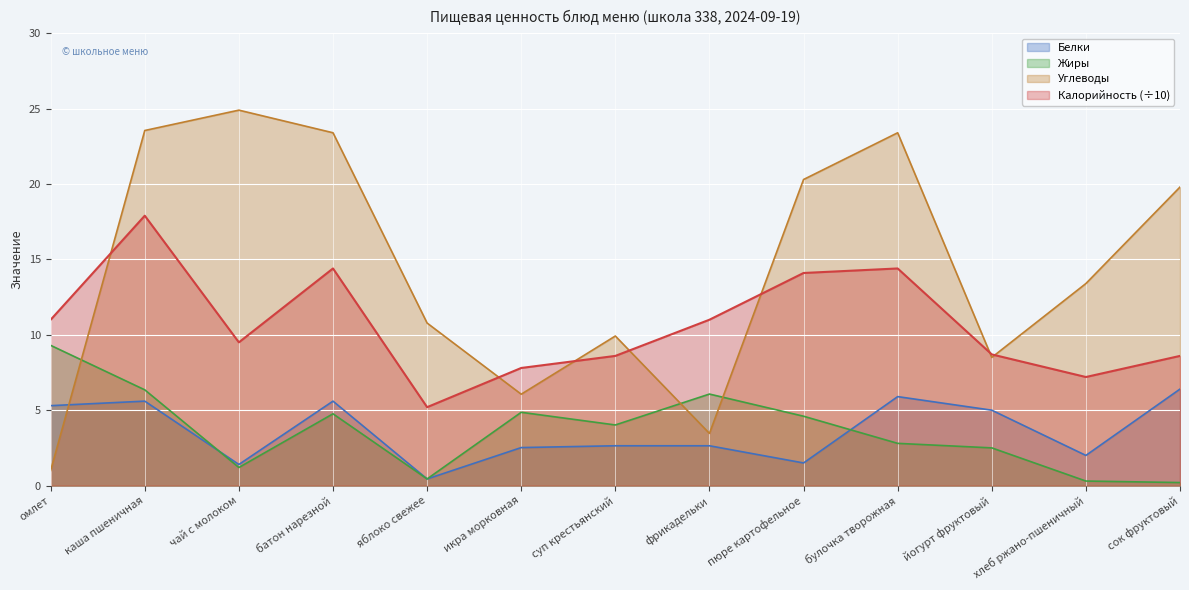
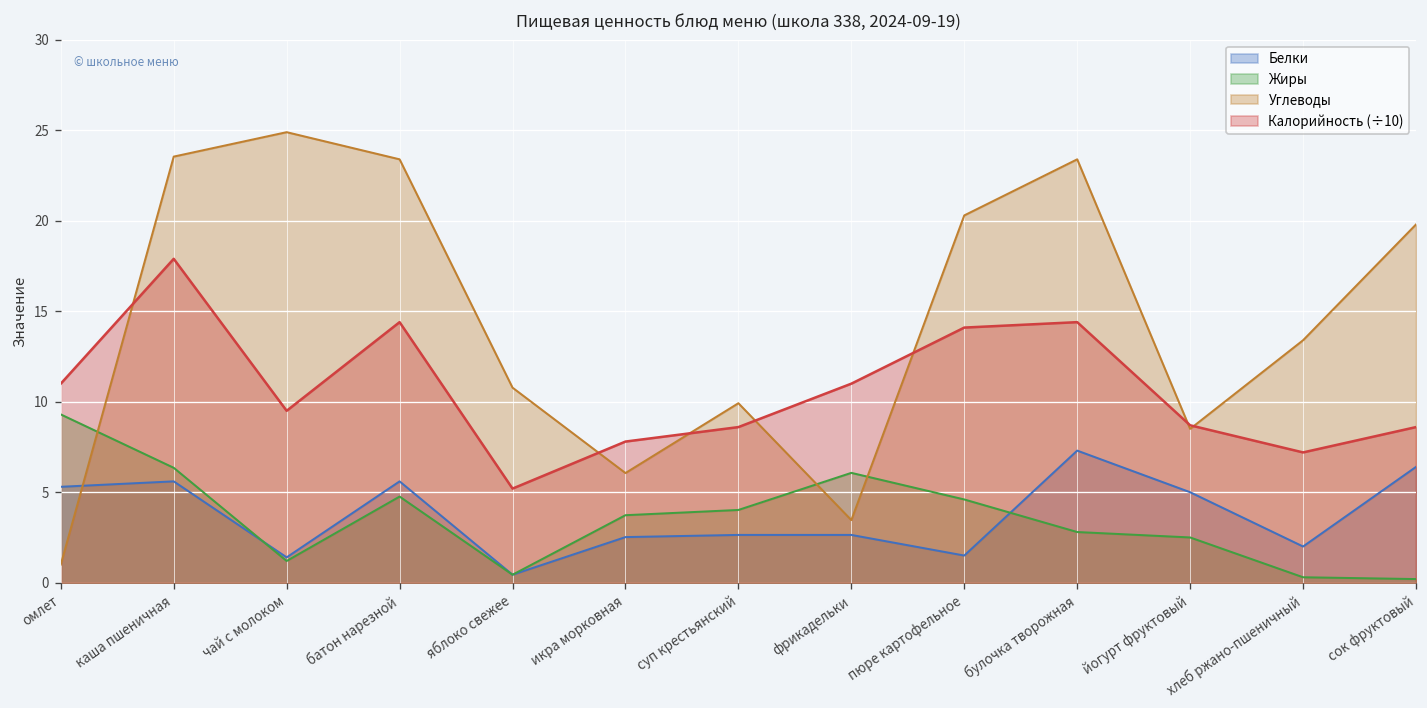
  {
    "Белки": {
      "омлет": 5.3,
      "каша пшеничная": 5.6,
      "чай с молоком": 1.4,
      "батон нарезной": 5.6,
      "икра морковная": 2.5,
      "суп крестьянский": 2.6,
      "фрикадельки": 2.6,
      "пюре картофельное": 1.5,
-     "булочка творожная": 5.9,
+     "булочка творожная": 7.3,
      "йогурт фруктовый": 5.0,
      "хлеб ржано-пшеничный": 2.0,
      "сок фруктовый": 6.4
    },
    "Жиры": {
      "омлет": 9.3,
      "каша пшеничная": 6.4,
      "чай с молоком": 1.2,
      "батон нарезной": 4.8,
-     "икра морковная": 4.9,
+     "икра морковная": 3.7,
      "суп крестьянский": 4.0,
      "фрикадельки": 6.1,
      "пюре картофельное": 4.6,
      "булочка творожная": 2.8,
      "йогурт фруктовый": 2.5,
      "хлеб ржано-пшеничный": 0.3,
      "сок фруктовый": 0.2
    }
  }
